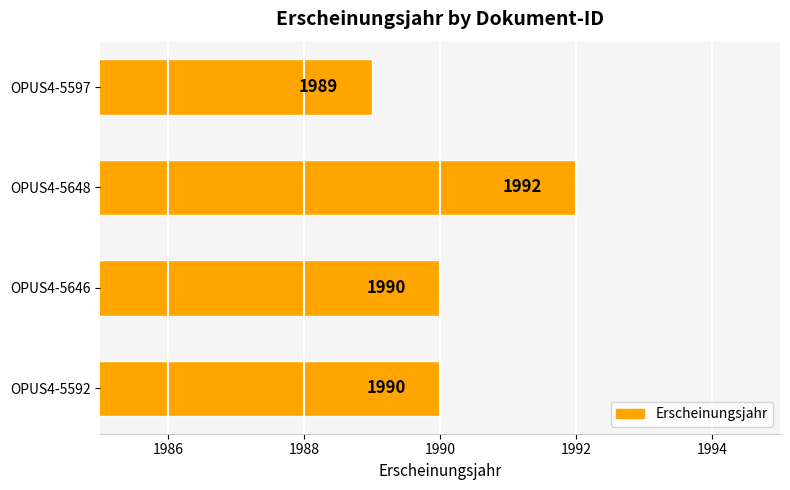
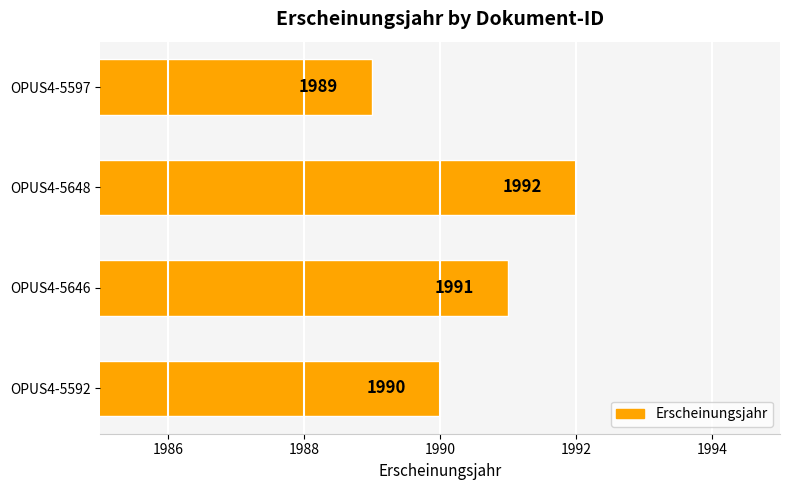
  {
    "OPUS4-5597": 1989,
    "OPUS4-5648": 1992,
-   "OPUS4-5646": 1990,
+   "OPUS4-5646": 1991,
    "OPUS4-5592": 1990
  }
